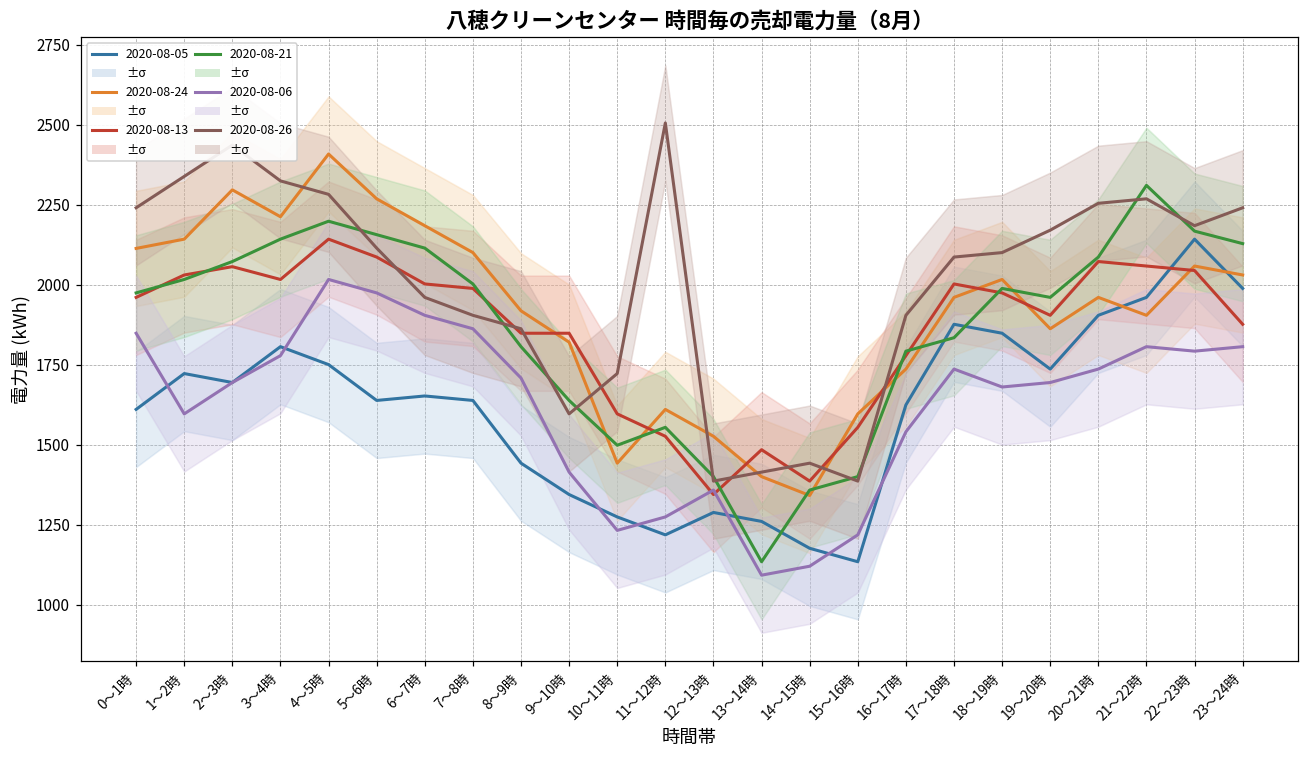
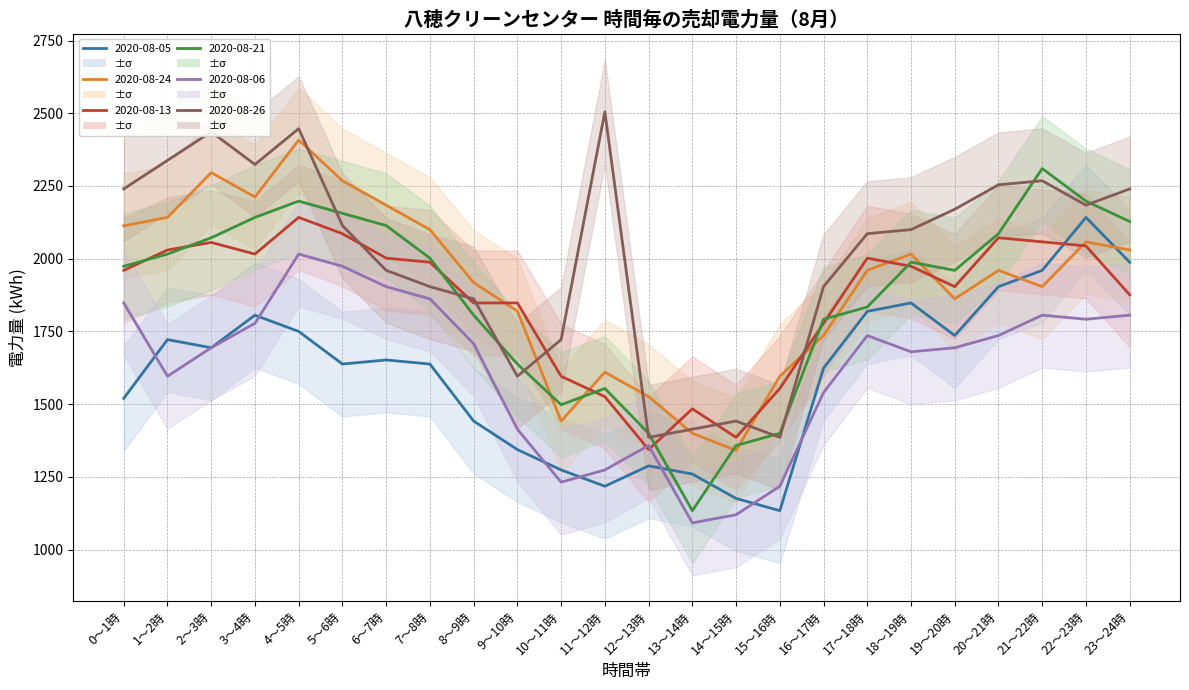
  {
    "2020-08-05": {
-     "0～1時": 1610,
+     "0～1時": 1520,
      "1～2時": 1720,
      "3～4時": 1810,
      "4～5時": 1750,
      "5～6時": 1640,
      "6～7時": 1650,
      "7～8時": 1640,
      "8～9時": 1440,
      "9～10時": 1340,
      "10～11時": 1270,
      "11～12時": 1220,
      "12～13時": 1290,
      "13～14時": 1260,
      "14～15時": 1180,
      "15～16時": 1130,
      "16～17時": 1620,
-     "17～18時": 1880,
+     "17～18時": 1820,
      "18～19時": 1850,
      "19～20時": 1740,
      "20～21時": 1900,
      "21～22時": 1960,
      "22～23時": 2140
    },
    "2020-08-24": {
      "0～1時": 2110,
      "1～2時": 2140,
      "2～3時": 2300,
      "3～4時": 2210,
      "4～5時": 2410,
      "7～8時": 2100,
      "8～9時": 1920,
      "10～11時": 1440,
      "11～12時": 1610,
      "13～14時": 1400,
      "14～15時": 1340,
      "15～16時": 1600,
      "16～17時": 1740,
      "17～18時": 1960,
      "18～19時": 2020,
      "19～20時": 1860,
      "20～21時": 1960,
      "21～22時": 1900,
      "22～23時": 2060,
      "23～24時": 2030
    },
    "2020-08-13": {
      "0～1時": 1960,
      "1～2時": 2030,
      "2～3時": 2060,
      "3～4時": 2020,
      "4～5時": 2140,
      "5～6時": 2090,
      "6～7時": 2000,
      "7～8時": 1990,
      "8～9時": 1850,
      "9～10時": 1850,
      "10～11時": 1600,
      "11～12時": 1530,
      "12～13時": 1340,
      "13～14時": 1480,
      "14～15時": 1390,
      "15～16時": 1550,
      "16～17時": 1780,
      "18～19時": 1970,
      "19～20時": 1900,
      "20～21時": 2070,
      "21～22時": 2060,
      "22～23時": 2040,
      "23～24時": 1880
    },
    "2020-08-21": {
      "0～1時": 1970,
      "1～2時": 2020,
      "2～3時": 2070,
      "3～4時": 2140,
      "6～7時": 2110,
      "7～8時": 2000,
      "8～9時": 1810,
      "9～10時": 1640,
      "10～11時": 1500,
      "11～12時": 1550,
      "12～13時": 1400,
      "13～14時": 1130,
      "16～17時": 1790,
      "17～18時": 1830,
      "18～19時": 1990,
      "19～20時": 1960,
      "21～22時": 2310,
-     "22～23時": 2170,
+     "22～23時": 2200,
      "23～24時": 2130
    },
    "2020-08-06": {
      "0～1時": 1850,
      "1～2時": 1600,
      "3～4時": 1780,
      "4～5時": 2020,
      "5～6時": 1970,
      "6～7時": 1900,
      "7～8時": 1860,
      "8～9時": 1710,
      "9～10時": 1410,
      "10～11時": 1230,
      "11～12時": 1270,
      "12～13時": 1360,
      "13～14時": 1090,
      "14～15時": 1120,
      "15～16時": 1220,
      "16～17時": 1540,
      "17～18時": 1740,
      "18～19時": 1680,
      "19～20時": 1690,
      "20～21時": 1740,
      "21～22時": 1810,
      "22～23時": 1790,
      "23～24時": 1810
    },
    "2020-08-26": {
      "0～1時": 2240,
      "1～2時": 2340,
-     "4～5時": 2280,
+     "4～5時": 2450,
      "5～6時": 2110,
      "6～7時": 1960,
      "7～8時": 1900,
      "8～9時": 1860,
      "10～11時": 1720,
      "11～12時": 2510,
      "12～13時": 1390,
      "13～14時": 1410,
      "14～15時": 1440,
      "15～16時": 1390,
      "16～17時": 1900,
      "17～18時": 2090,
      "18～19時": 2100,
      "19～20時": 2170,
      "21～22時": 2270,
      "22～23時": 2180,
      "23～24時": 2240
    }
  }
